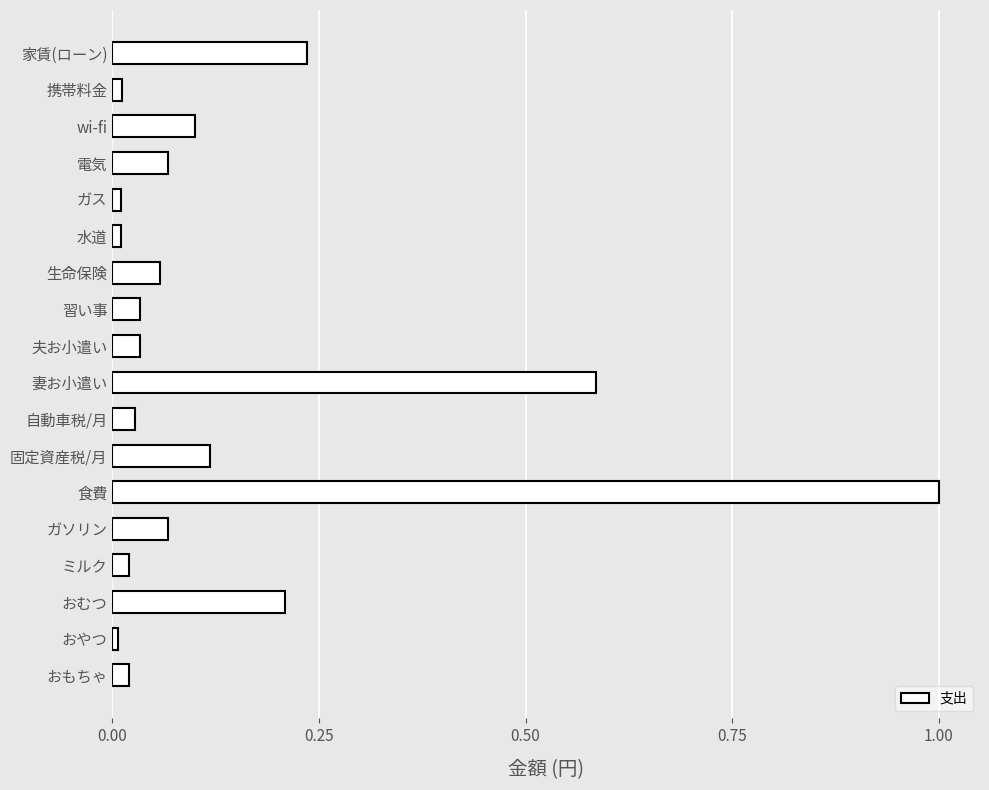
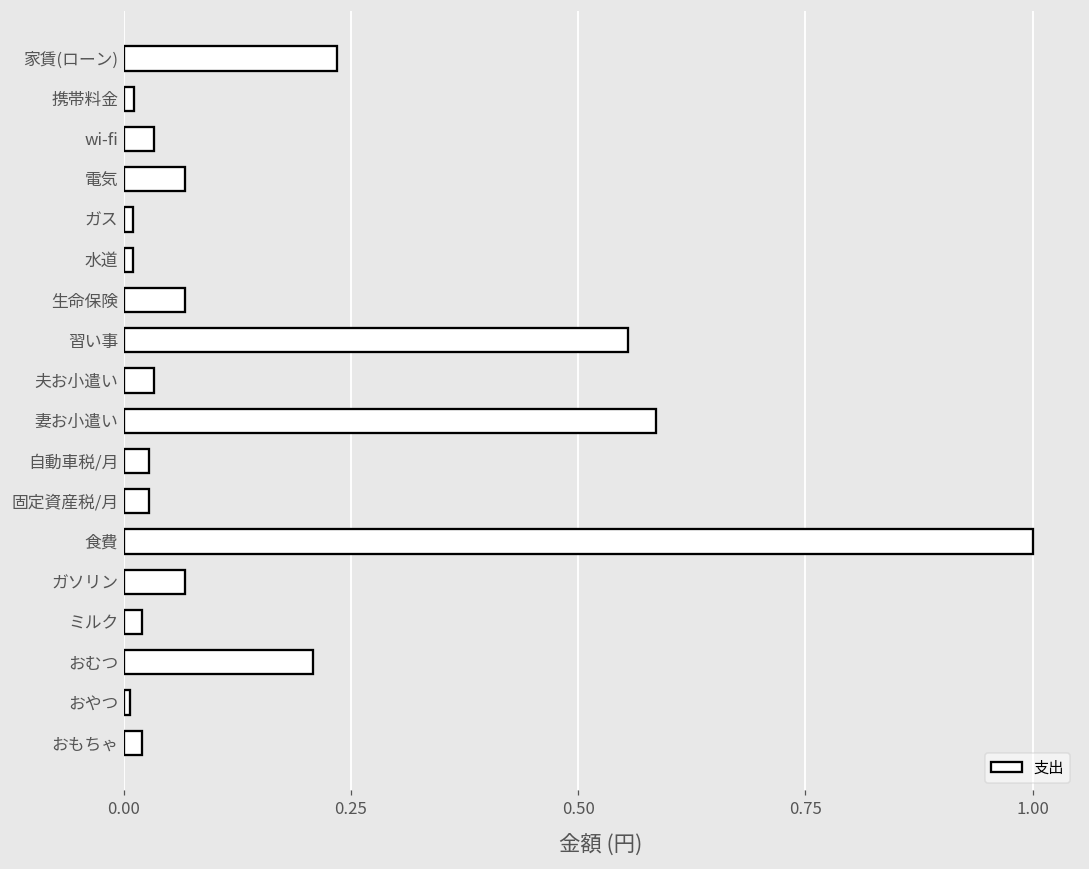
  {
    "家賃(ローン)": 0.24,
    "携帯料金": 0.01,
-   "wi-fi": 0.10,
+   "wi-fi": 0.03,
    "電気": 0.07,
    "ガス": 0.01,
    "水道": 0.01,
-   "生命保険": 0.06,
-   "習い事": 0.03,
+   "生命保険": 0.07,
+   "習い事": 0.56,
    "夫お小遣い": 0.03,
    "妻お小遣い": 0.59,
    "自動車税/月": 0.03,
-   "固定資産税/月": 0.12,
+   "固定資産税/月": 0.03,
    "食費": 1.00,
    "ガソリン": 0.07,
    "ミルク": 0.02,
    "おむつ": 0.21,
    "おやつ": 0.01,
    "おもちゃ": 0.02
  }
